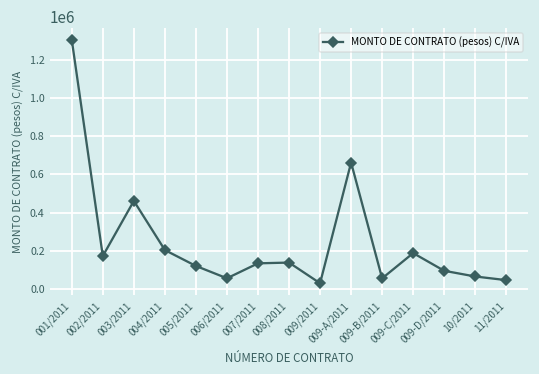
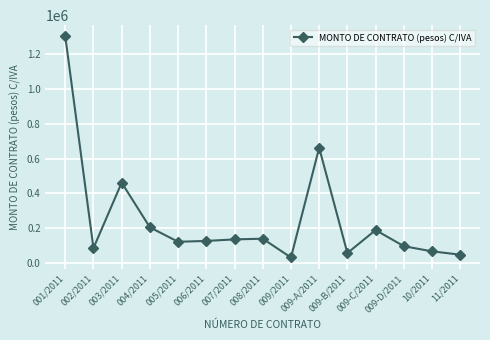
  {
    "001/2011": 1300000,
-   "002/2011": 170000,
+   "002/2011": 80000,
    "003/2011": 460000,
    "004/2011": 200000,
    "005/2011": 120000,
-   "006/2011": 60000,
+   "006/2011": 130000,
    "007/2011": 130000,
    "008/2011": 140000,
    "009/2011": 30000,
    "009-A/2011": 660000,
    "009-B/2011": 60000,
    "009-C/2011": 190000,
    "009-D/2011": 100000,
    "10/2011": 70000,
    "11/2011": 50000
  }
